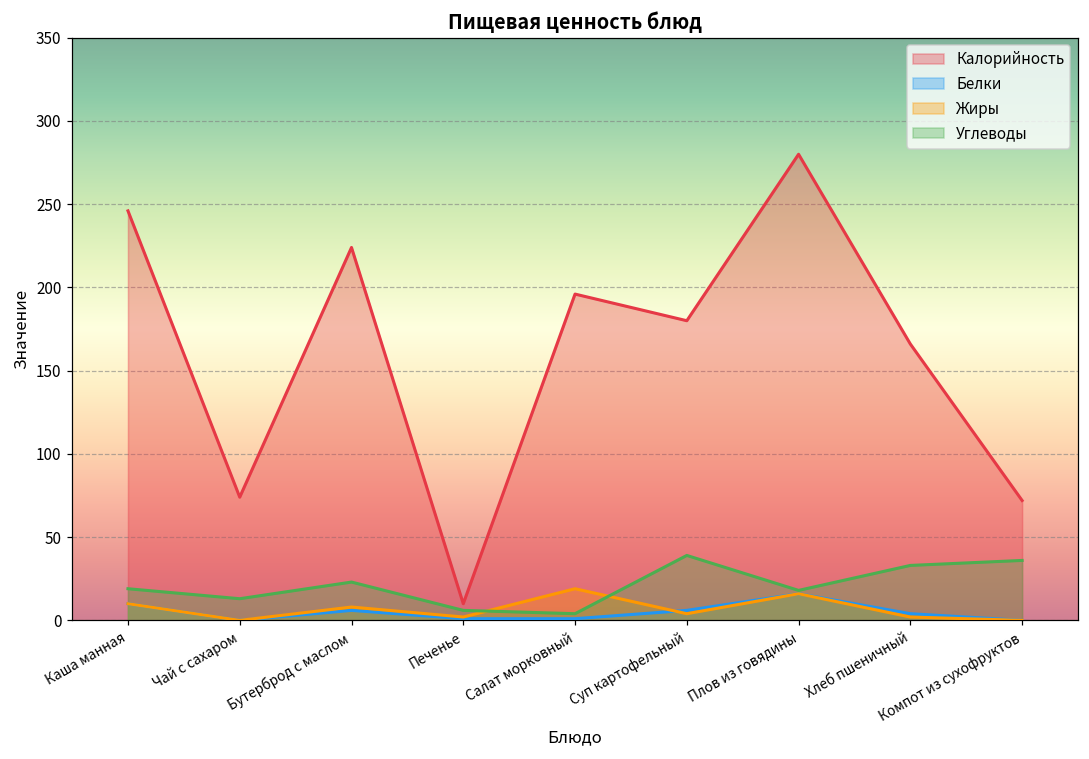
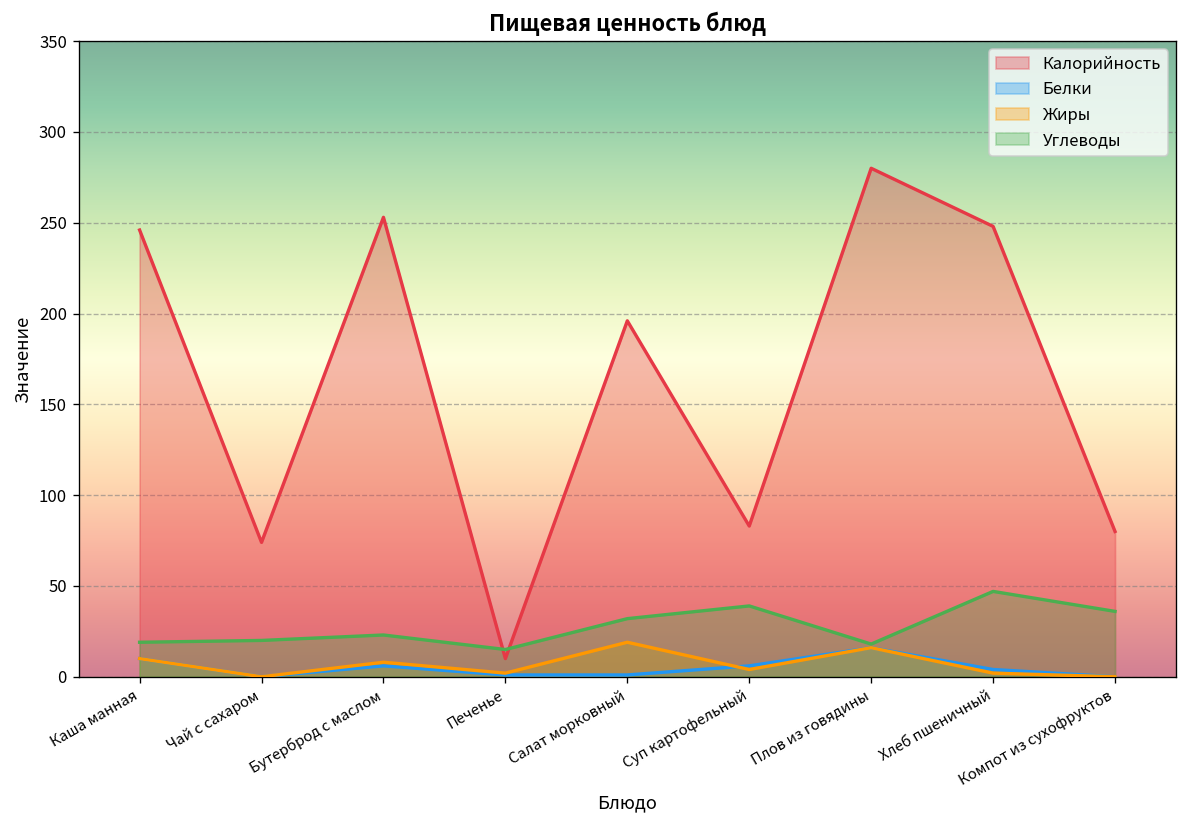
  {
    "Калорийность": {
      "Каша манная": 246,
      "Чай с сахаром": 74,
-     "Бутерброд с маслом": 224,
+     "Бутерброд с маслом": 253,
      "Печенье": 10,
      "Салат морковный": 196,
-     "Суп картофельный": 180,
+     "Суп картофельный": 83,
      "Плов из говядины": 280,
-     "Хлеб пшеничный": 166,
-     "Компот из сухофруктов": 72
+     "Хлеб пшеничный": 248,
+     "Компот из сухофруктов": 80
    },
    "Белки": {
      "Бутерброд с маслом": 6,
      "Салат морковный": 1,
      "Суп картофельный": 6,
      "Хлеб пшеничный": 4
    },
    "Жиры": {
      "Бутерброд с маслом": 8,
      "Салат морковный": 19,
      "Суп картофельный": 4,
      "Хлеб пшеничный": 2
    },
    "Углеводы": {
      "Каша манная": 19,
-     "Чай с сахаром": 13,
+     "Чай с сахаром": 20,
      "Бутерброд с маслом": 23,
-     "Печенье": 6,
-     "Салат морковный": 4,
+     "Печенье": 15,
+     "Салат морковный": 32,
      "Суп картофельный": 39,
      "Плов из говядины": 18,
-     "Хлеб пшеничный": 33,
+     "Хлеб пшеничный": 47,
      "Компот из сухофруктов": 36
    }
  }
